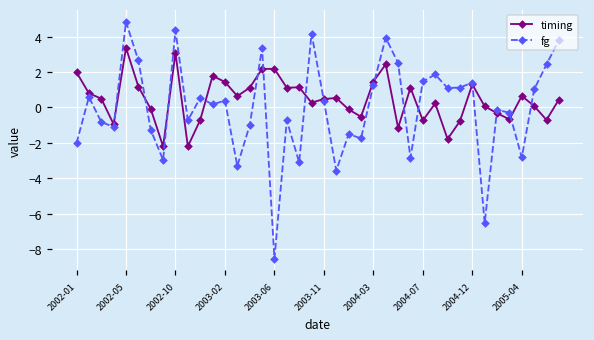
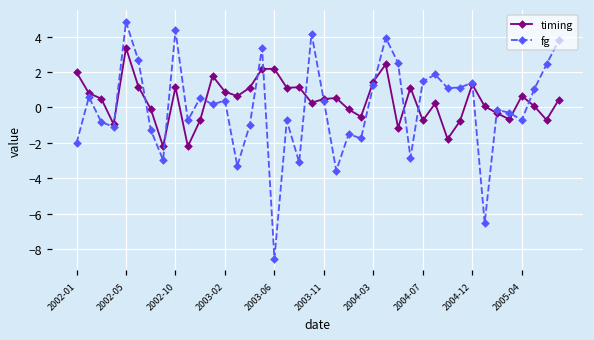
  {
    "timing": {
      "2002-01": 2.0,
      "2002-05": 3.4,
-     "2002-10": 3.1,
-     "2003-02": 1.4,
+     "2002-10": 1.1,
+     "2003-02": 0.9,
      "2003-06": 2.2,
      "2004-03": 1.5,
      "2004-07": -0.7,
      "2005-04": 0.6
    },
    "fg": {
      "2002-01": -2.0,
      "2002-05": 4.8,
      "2002-10": 4.4,
      "2003-02": 0.4,
      "2003-06": -8.5,
      "2004-03": 1.3,
      "2004-07": 1.5,
-     "2005-04": -2.8
+     "2005-04": -0.7
    }
  }
